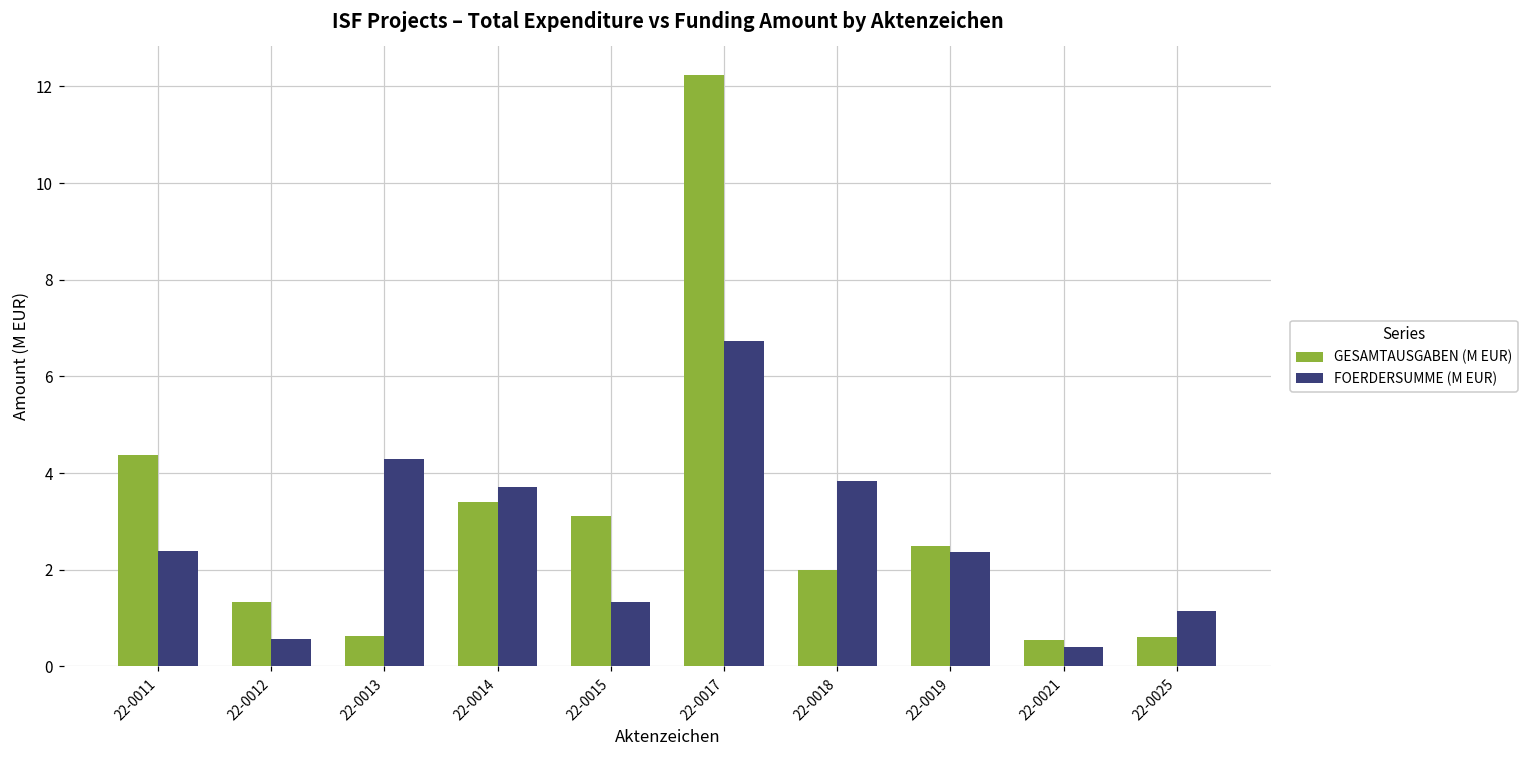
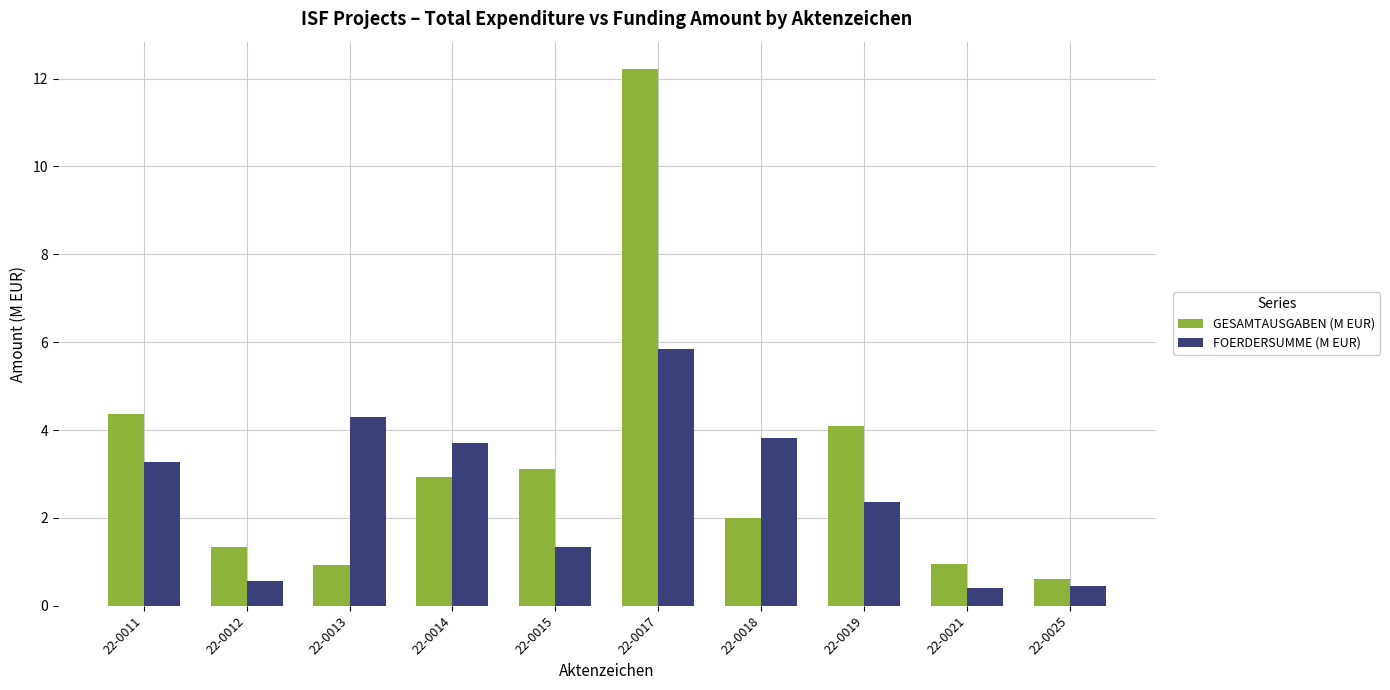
  {
    "GESAMTAUSGABEN (M EUR)": {
      "22-0011": 4.4,
      "22-0012": 1.3,
-     "22-0013": 0.6,
-     "22-0014": 3.4,
+     "22-0013": 0.9,
+     "22-0014": 2.9,
      "22-0015": 3.1,
      "22-0017": 12.2,
      "22-0018": 2.0,
-     "22-0019": 2.5,
-     "22-0021": 0.6,
+     "22-0019": 4.1,
+     "22-0021": 0.9,
      "22-0025": 0.6
    },
    "FOERDERSUMME (M EUR)": {
-     "22-0011": 2.4,
+     "22-0011": 3.3,
      "22-0012": 0.6,
      "22-0013": 4.3,
      "22-0014": 3.7,
      "22-0015": 1.3,
-     "22-0017": 6.7,
+     "22-0017": 5.9,
      "22-0018": 3.8,
      "22-0019": 2.4,
      "22-0021": 0.4,
-     "22-0025": 1.2
+     "22-0025": 0.5
    }
  }
